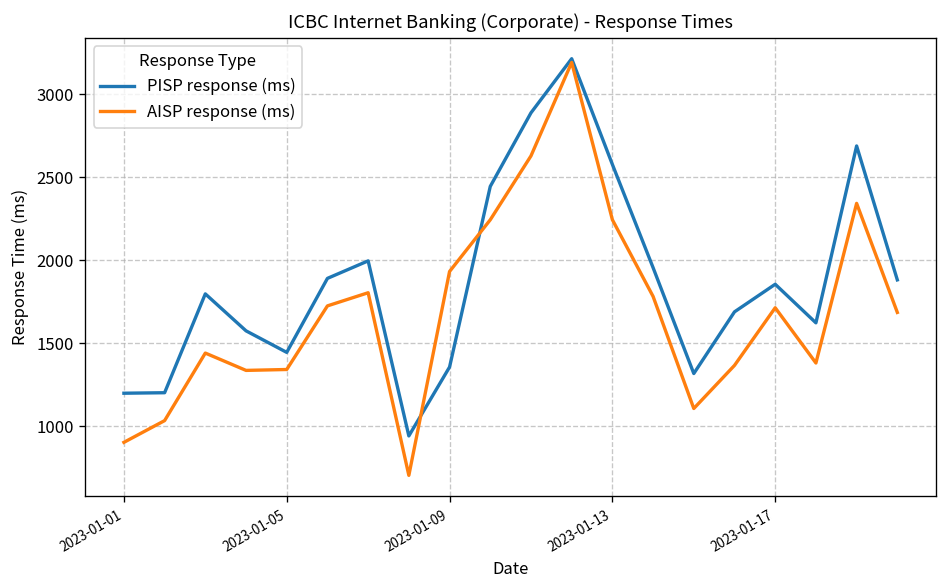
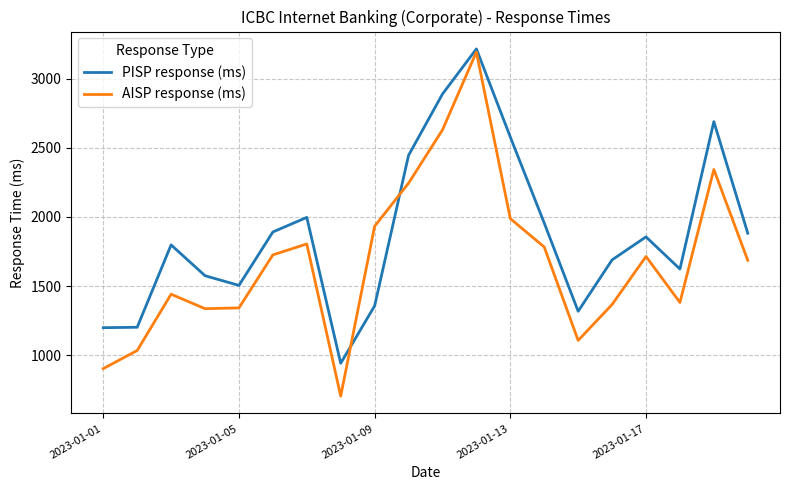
  {
    "PISP response (ms)": {
      "2023-01-01": 1200,
-     "2023-01-05": 1450,
+     "2023-01-05": 1500,
      "2023-01-09": 1360,
      "2023-01-13": 2580,
      "2023-01-17": 1860
    },
    "AISP response (ms)": {
      "2023-01-01": 900,
      "2023-01-05": 1340,
      "2023-01-09": 1930,
-     "2023-01-13": 2240,
+     "2023-01-13": 1990,
      "2023-01-17": 1710
    }
  }
